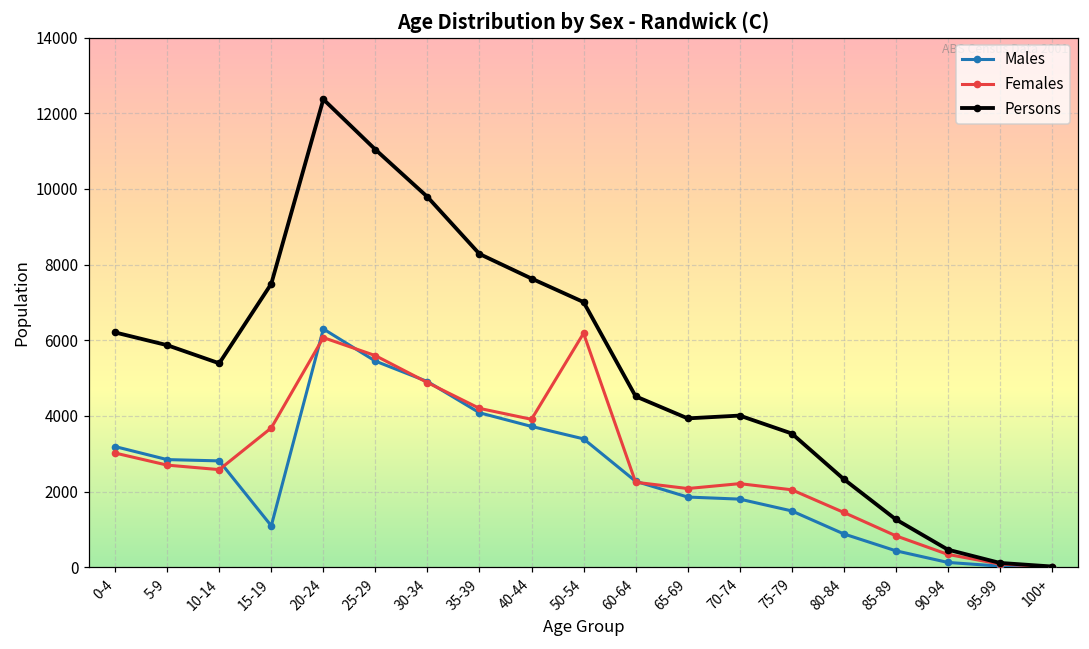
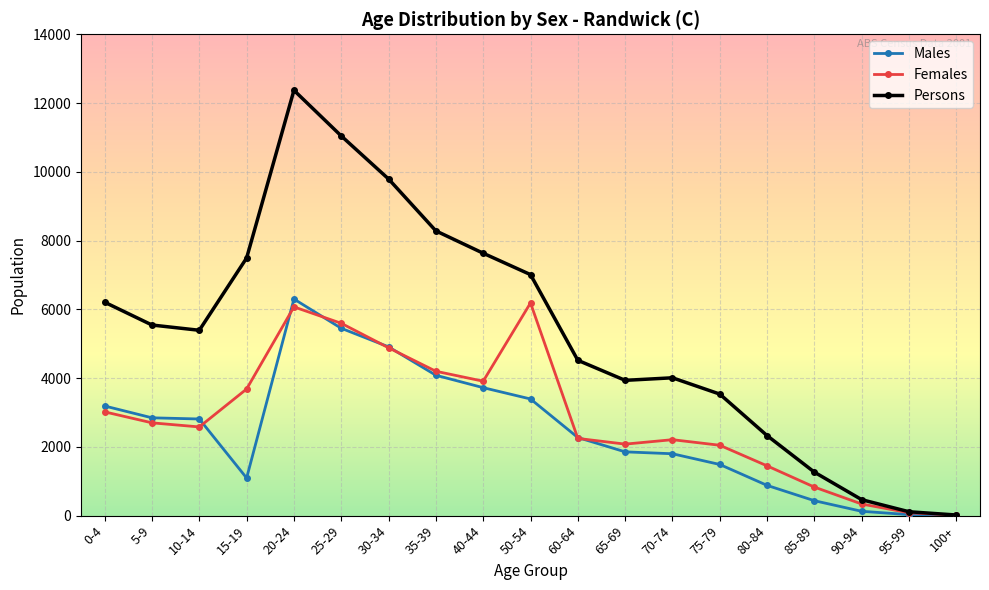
  {
    "Males": {
      "0-4": 3200,
      "5-9": 2800,
      "10-14": 2800,
      "15-19": 1100,
      "20-24": 6300,
      "25-29": 5400,
      "35-39": 4100,
      "40-44": 3700,
      "50-54": 3400,
      "65-69": 1900,
      "70-74": 1800,
      "75-79": 1500,
      "80-84": 900,
      "85-89": 400,
      "90-94": 100
    },
    "Females": {
      "0-4": 3000,
      "5-9": 2700,
      "10-14": 2600,
      "15-19": 3700,
      "20-24": 6100,
      "25-29": 5600,
      "35-39": 4200,
      "40-44": 3900,
      "50-54": 6200,
      "65-69": 2100,
      "70-74": 2200,
      "75-79": 2000,
      "80-84": 1400,
      "85-89": 800,
      "90-94": 300
    },
    "Persons": {
      "0-4": 6200,
-     "5-9": 5900,
+     "5-9": 5500,
      "10-14": 5400,
      "15-19": 7500,
      "20-24": 12400,
      "25-29": 11000,
      "30-34": 9800,
      "35-39": 8300,
      "40-44": 7600,
      "50-54": 7000,
      "60-64": 4500,
      "65-69": 3900,
      "70-74": 4000,
      "75-79": 3500,
      "80-84": 2300,
      "85-89": 1300,
      "90-94": 500
    }
  }
